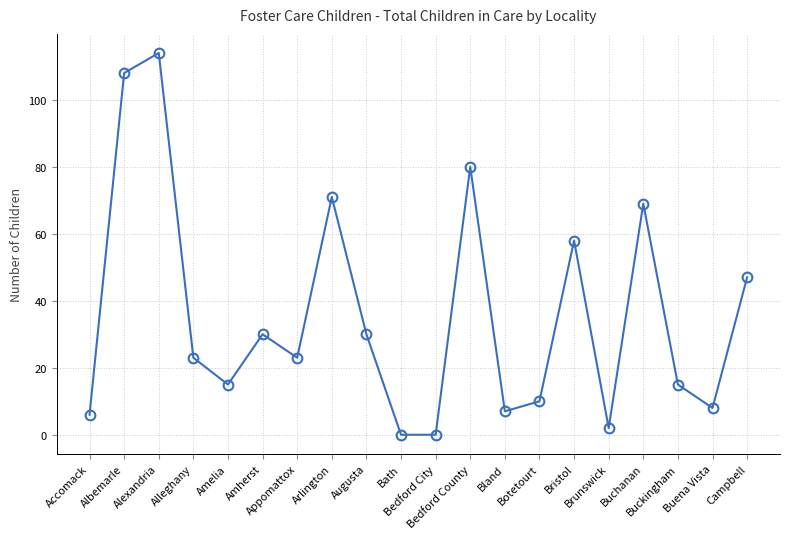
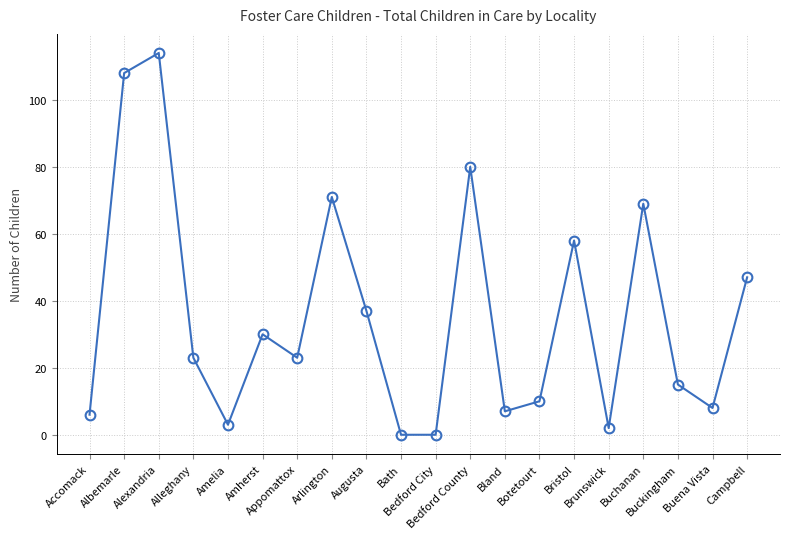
  {
    "Accomack": 6,
    "Albemarle": 108,
    "Alexandria": 114,
    "Alleghany": 23,
-   "Amelia": 15,
+   "Amelia": 3,
    "Amherst": 30,
    "Appomattox": 23,
    "Arlington": 71,
-   "Augusta": 30,
+   "Augusta": 37,
    "Bath": 0,
    "Bedford City": 0,
    "Bedford County": 80,
    "Bland": 7,
    "Botetourt": 10,
    "Bristol": 58,
    "Brunswick": 2,
    "Buchanan": 69,
    "Buckingham": 15,
    "Buena Vista": 8,
    "Campbell": 47
  }
